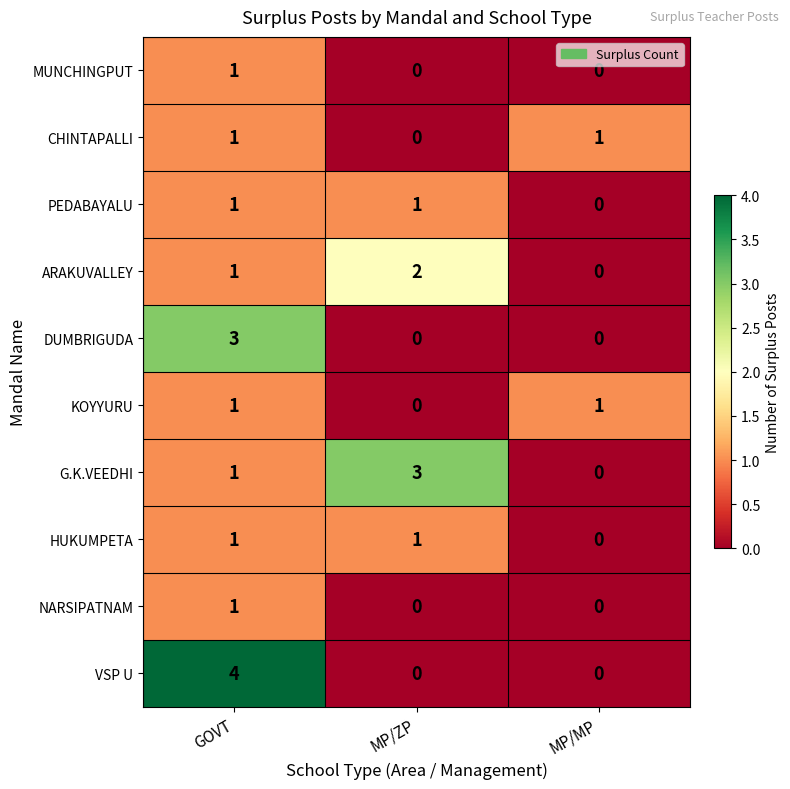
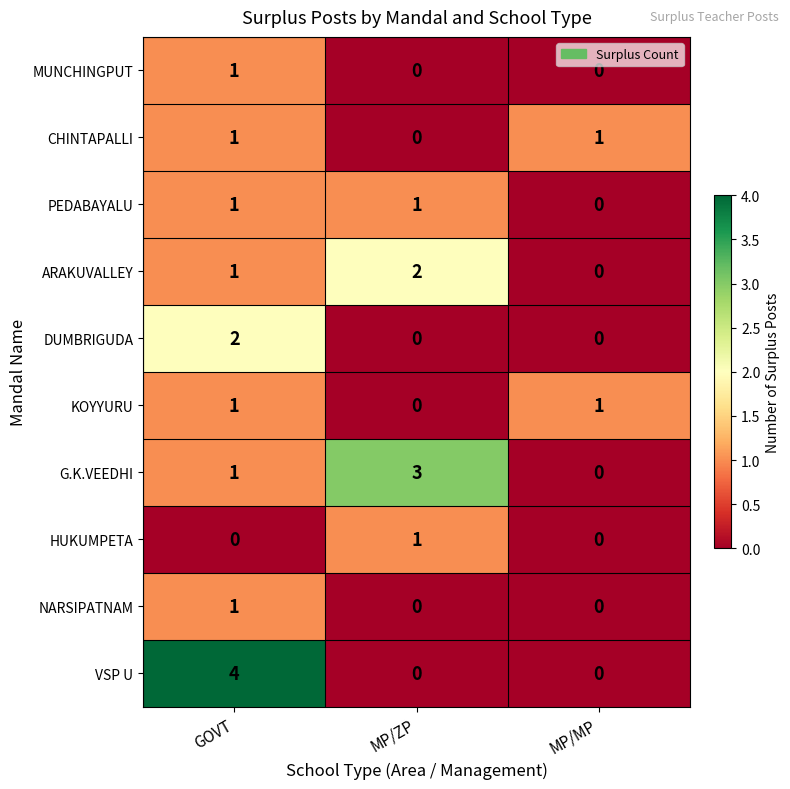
  {
    "MUNCHINGPUT": {
      "GOVT": 1,
      "MP/ZP": 0
    },
    "CHINTAPALLI": {
      "GOVT": 1,
      "MP/ZP": 0,
      "MP/MP": 1
    },
    "PEDABAYALU": {
      "GOVT": 1,
      "MP/ZP": 1,
      "MP/MP": 0
    },
    "ARAKUVALLEY": {
      "GOVT": 1,
      "MP/ZP": 2,
      "MP/MP": 0
    },
    "DUMBRIGUDA": {
-     "GOVT": 3,
+     "GOVT": 2,
      "MP/ZP": 0,
      "MP/MP": 0
    },
    "KOYYURU": {
      "GOVT": 1,
      "MP/ZP": 0,
      "MP/MP": 1
    },
    "G.K.VEEDHI": {
      "GOVT": 1,
      "MP/ZP": 3,
      "MP/MP": 0
    },
    "HUKUMPETA": {
-     "GOVT": 1,
+     "GOVT": 0,
      "MP/ZP": 1,
      "MP/MP": 0
    },
    "NARSIPATNAM": {
      "GOVT": 1,
      "MP/ZP": 0,
      "MP/MP": 0
    },
    "VSP U": {
      "GOVT": 4,
      "MP/ZP": 0,
      "MP/MP": 0
    }
  }
